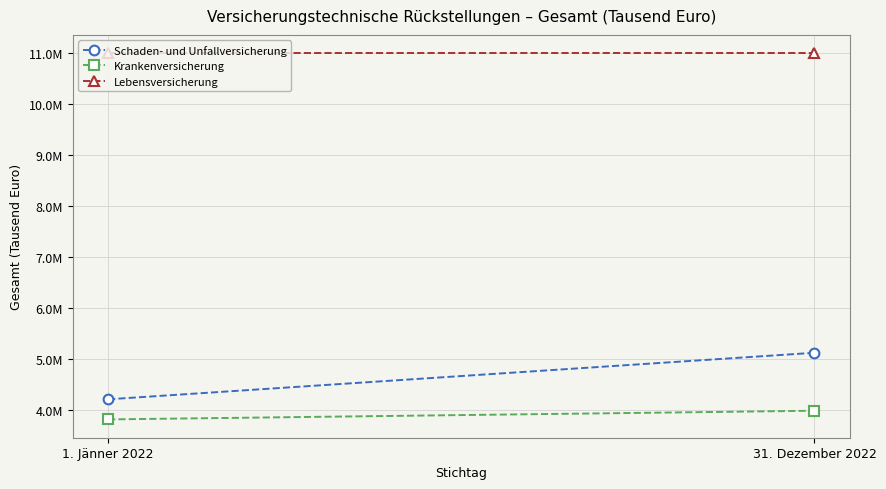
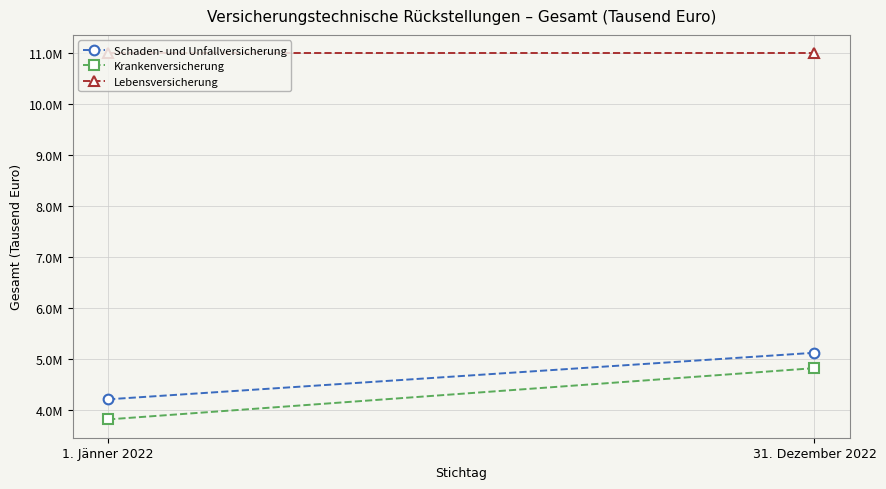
  {
    "Schaden- und Unfallversicherung": {
      "1. Jänner 2022": 4200000,
      "31. Dezember 2022": 5100000
    },
    "Krankenversicherung": {
      "1. Jänner 2022": 3800000,
-     "31. Dezember 2022": 4000000
+     "31. Dezember 2022": 4800000
    },
    "Lebensversicherung": {
      "31. Dezember 2022": 11000000
    }
  }
